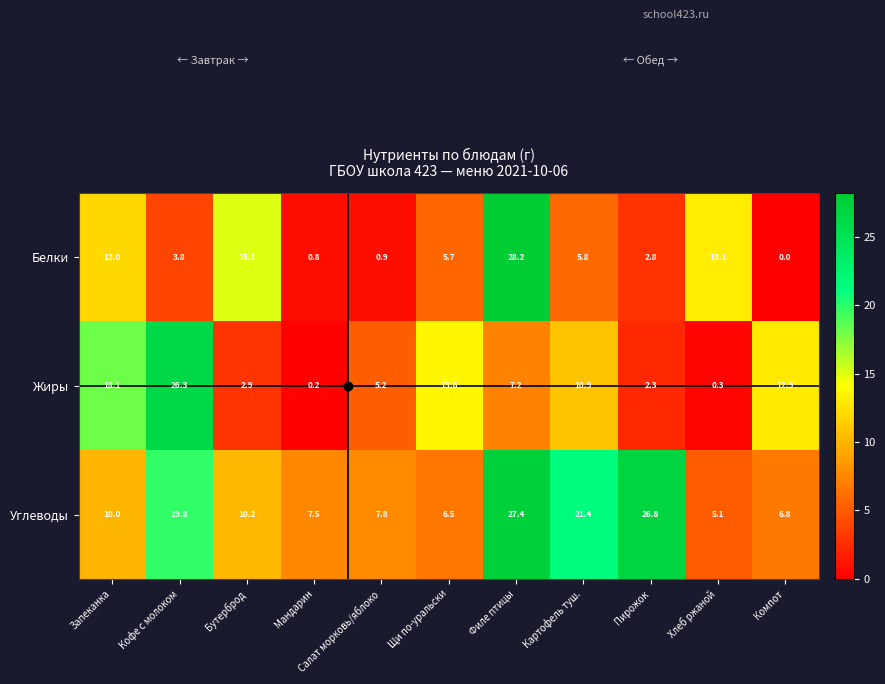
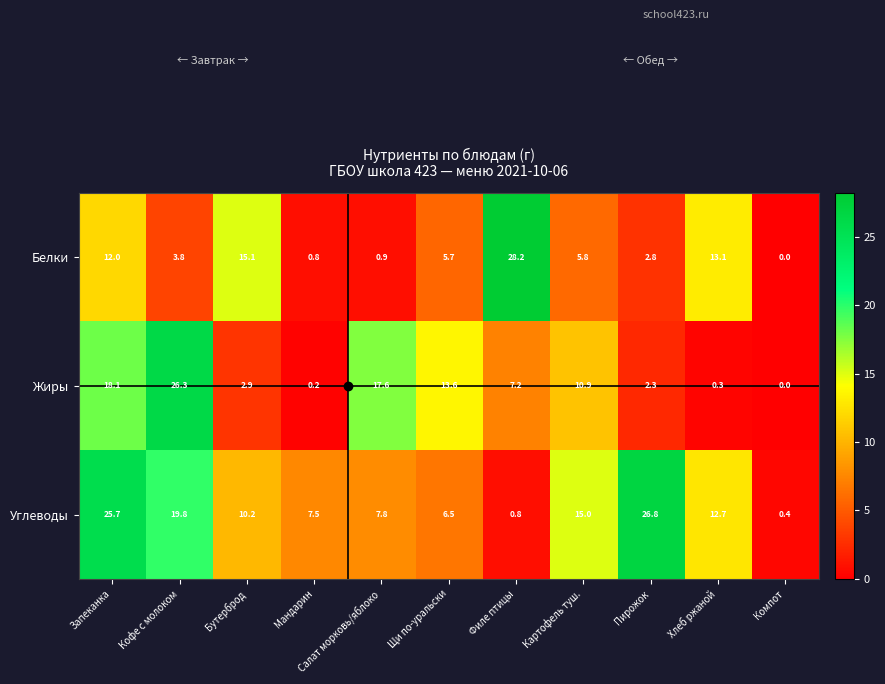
  {
    "Белки": {
      "Запеканка": 12.0,
      "Кофе с молоком": 3.8,
      "Бутерброд": 15.1,
      "Мандарин": 0.8,
      "Салат морковь/яблоко": 0.9,
      "Щи по-уральски": 5.7,
      "Филе птицы": 28.2,
      "Картофель туш.": 5.8,
      "Пирожок": 2.8,
      "Хлеб ржаной": 13.1,
      "Компот": 0.0
    },
    "Жиры": {
      "Запеканка": 18.1,
      "Кофе с молоком": 26.3,
      "Бутерброд": 2.9,
      "Мандарин": 0.2,
-     "Салат морковь/яблоко": 5.2,
+     "Салат морковь/яблоко": 17.6,
      "Щи по-уральски": 13.6,
      "Филе птицы": 7.2,
      "Картофель туш.": 10.9,
      "Пирожок": 2.3,
      "Хлеб ржаной": 0.3,
-     "Компот": 12.9
+     "Компот": 0.0
    },
    "Углеводы": {
-     "Запеканка": 10.0,
+     "Запеканка": 25.7,
      "Кофе с молоком": 19.8,
      "Бутерброд": 10.2,
      "Мандарин": 7.5,
      "Салат морковь/яблоко": 7.8,
      "Щи по-уральски": 6.5,
-     "Филе птицы": 27.4,
-     "Картофель туш.": 21.4,
+     "Филе птицы": 0.8,
+     "Картофель туш.": 15.0,
      "Пирожок": 26.8,
-     "Хлеб ржаной": 5.1,
-     "Компот": 6.8
+     "Хлеб ржаной": 12.7,
+     "Компот": 0.4
    }
  }
